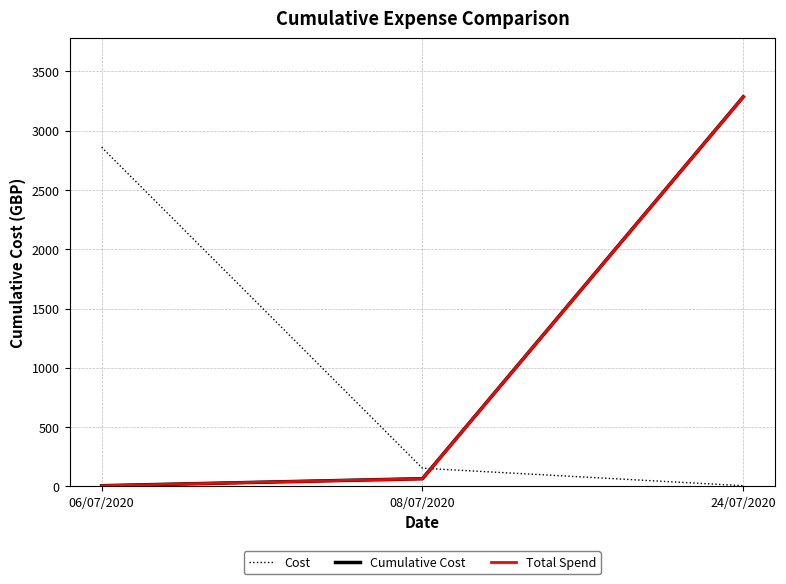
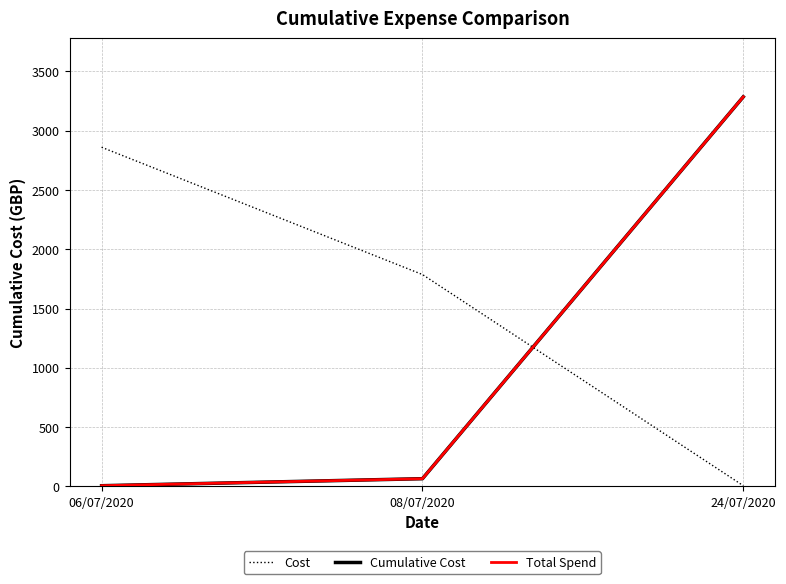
  {
    "Cost": {
      "06/07/2020": 2860,
-     "08/07/2020": 150,
+     "08/07/2020": 1790,
      "24/07/2020": 10
    },
    "Total Spend": {
      "06/07/2020": 10,
      "08/07/2020": 70,
      "24/07/2020": 3290
    }
  }
